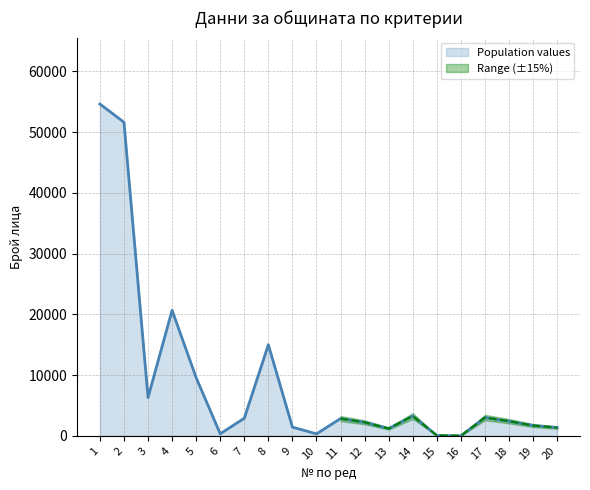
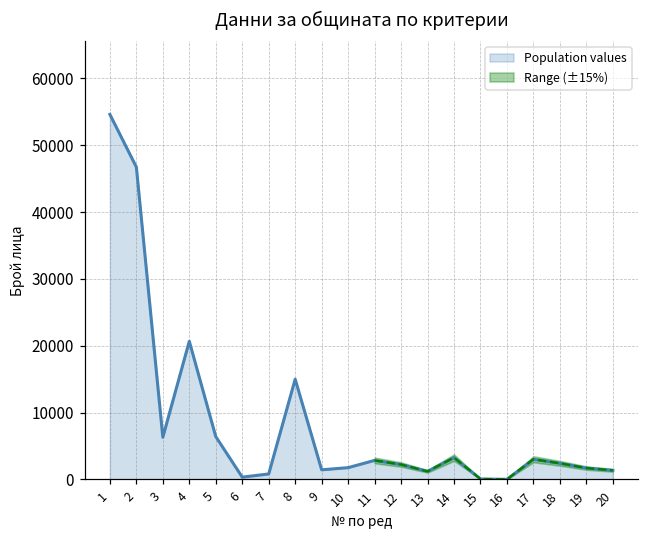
  {
    "Population values": {
      "1": 55000,
-     "2": 52000,
+     "2": 47000,
      "3": 6000,
      "4": 21000,
-     "5": 10000,
+     "5": 6000,
      "6": 0,
-     "7": 3000,
+     "7": 1000,
      "8": 15000,
      "9": 1000,
-     "10": 0
+     "10": 2000
    }
  }
